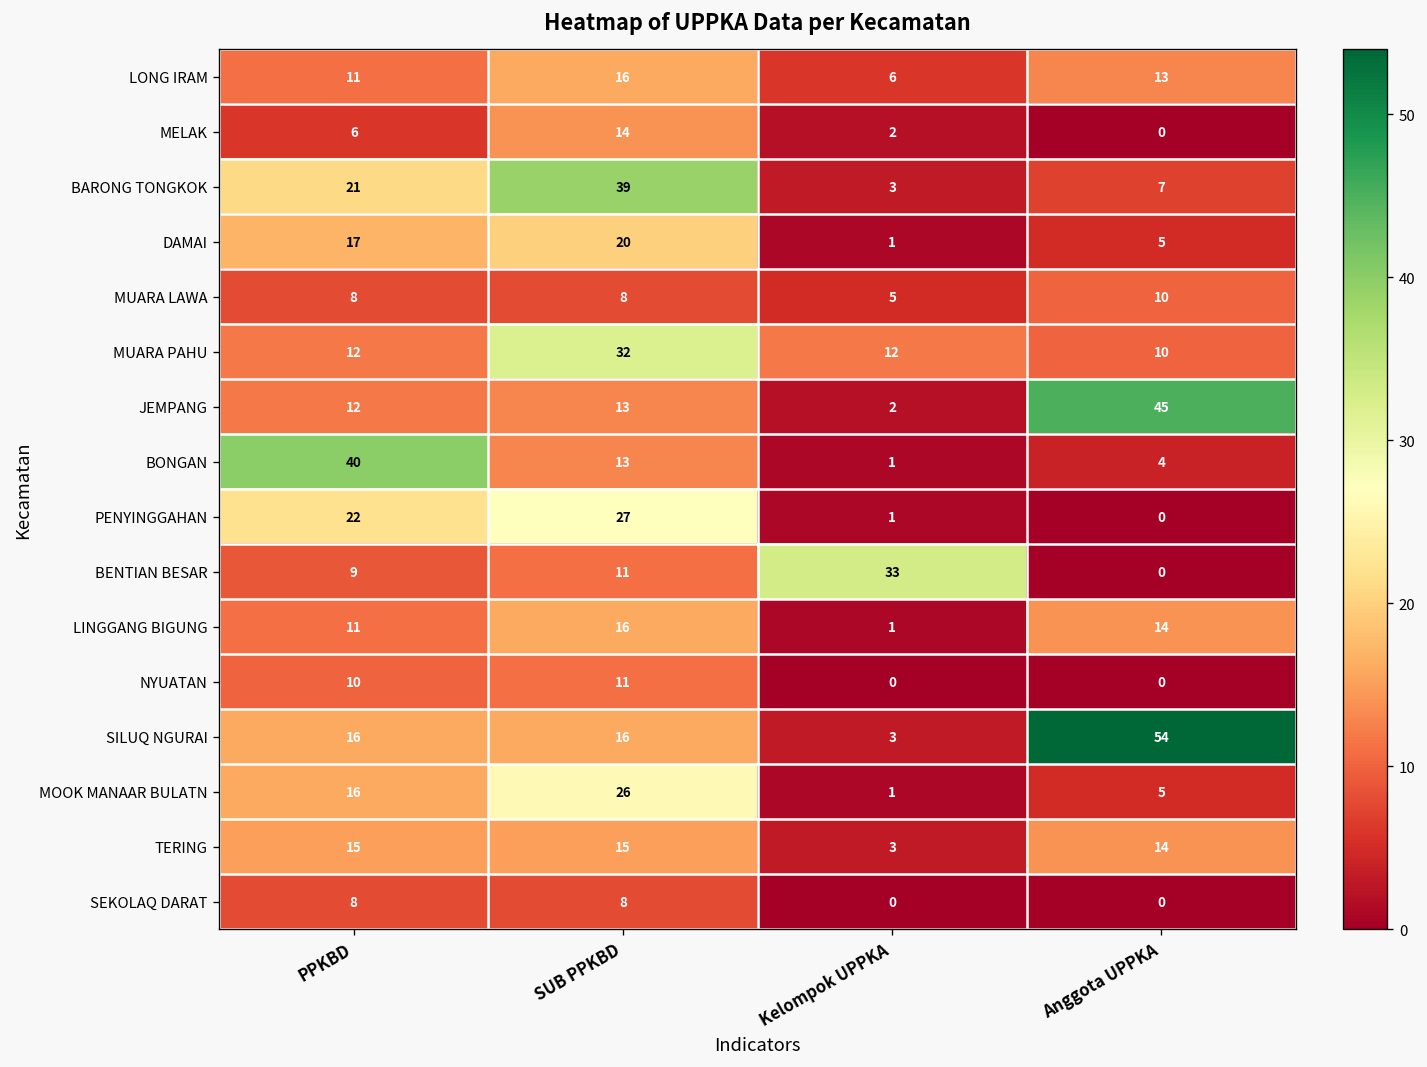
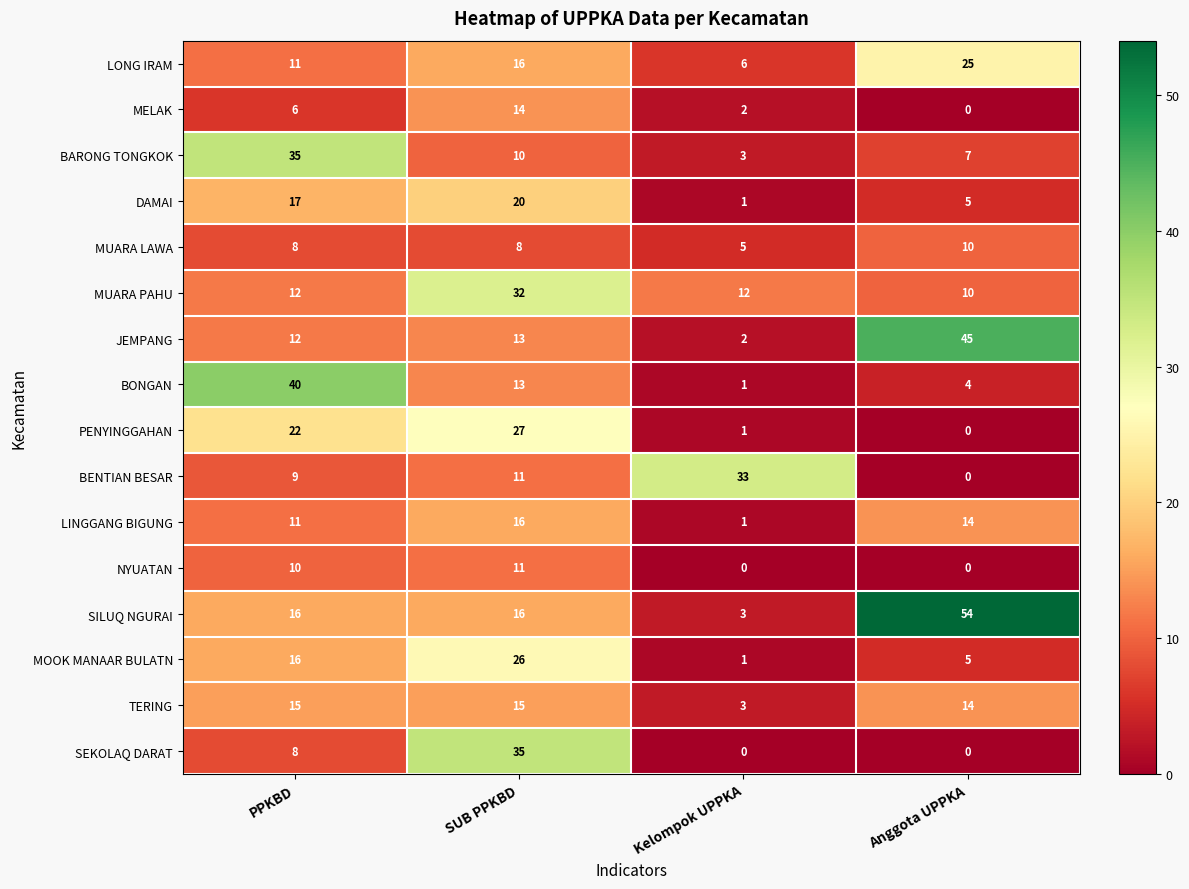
  {
    "LONG IRAM": {
      "PPKBD": 11,
      "SUB PPKBD": 16,
      "Kelompok UPPKA": 6,
-     "Anggota UPPKA": 13
+     "Anggota UPPKA": 25
    },
    "MELAK": {
      "PPKBD": 6,
      "SUB PPKBD": 14,
      "Kelompok UPPKA": 2,
      "Anggota UPPKA": 0
    },
    "BARONG TONGKOK": {
-     "PPKBD": 21,
-     "SUB PPKBD": 39,
+     "PPKBD": 35,
+     "SUB PPKBD": 10,
      "Kelompok UPPKA": 3,
      "Anggota UPPKA": 7
    },
    "DAMAI": {
      "PPKBD": 17,
      "SUB PPKBD": 20,
      "Kelompok UPPKA": 1,
      "Anggota UPPKA": 5
    },
    "MUARA LAWA": {
      "PPKBD": 8,
      "SUB PPKBD": 8,
      "Kelompok UPPKA": 5,
      "Anggota UPPKA": 10
    },
    "MUARA PAHU": {
      "PPKBD": 12,
      "SUB PPKBD": 32,
      "Kelompok UPPKA": 12,
      "Anggota UPPKA": 10
    },
    "JEMPANG": {
      "PPKBD": 12,
      "SUB PPKBD": 13,
      "Kelompok UPPKA": 2,
      "Anggota UPPKA": 45
    },
    "BONGAN": {
      "PPKBD": 40,
      "SUB PPKBD": 13,
      "Kelompok UPPKA": 1,
      "Anggota UPPKA": 4
    },
    "PENYINGGAHAN": {
      "PPKBD": 22,
      "SUB PPKBD": 27,
      "Kelompok UPPKA": 1,
      "Anggota UPPKA": 0
    },
    "BENTIAN BESAR": {
      "PPKBD": 9,
      "SUB PPKBD": 11,
      "Kelompok UPPKA": 33,
      "Anggota UPPKA": 0
    },
    "LINGGANG BIGUNG": {
      "PPKBD": 11,
      "SUB PPKBD": 16,
      "Kelompok UPPKA": 1,
      "Anggota UPPKA": 14
    },
    "NYUATAN": {
      "PPKBD": 10,
      "SUB PPKBD": 11,
      "Kelompok UPPKA": 0,
      "Anggota UPPKA": 0
    },
    "SILUQ NGURAI": {
      "PPKBD": 16,
      "SUB PPKBD": 16,
      "Kelompok UPPKA": 3,
      "Anggota UPPKA": 54
    },
    "MOOK MANAAR BULATN": {
      "PPKBD": 16,
      "SUB PPKBD": 26,
      "Kelompok UPPKA": 1,
      "Anggota UPPKA": 5
    },
    "TERING": {
      "PPKBD": 15,
      "SUB PPKBD": 15,
      "Kelompok UPPKA": 3,
      "Anggota UPPKA": 14
    },
    "SEKOLAQ DARAT": {
      "PPKBD": 8,
-     "SUB PPKBD": 8,
+     "SUB PPKBD": 35,
      "Kelompok UPPKA": 0,
      "Anggota UPPKA": 0
    }
  }
